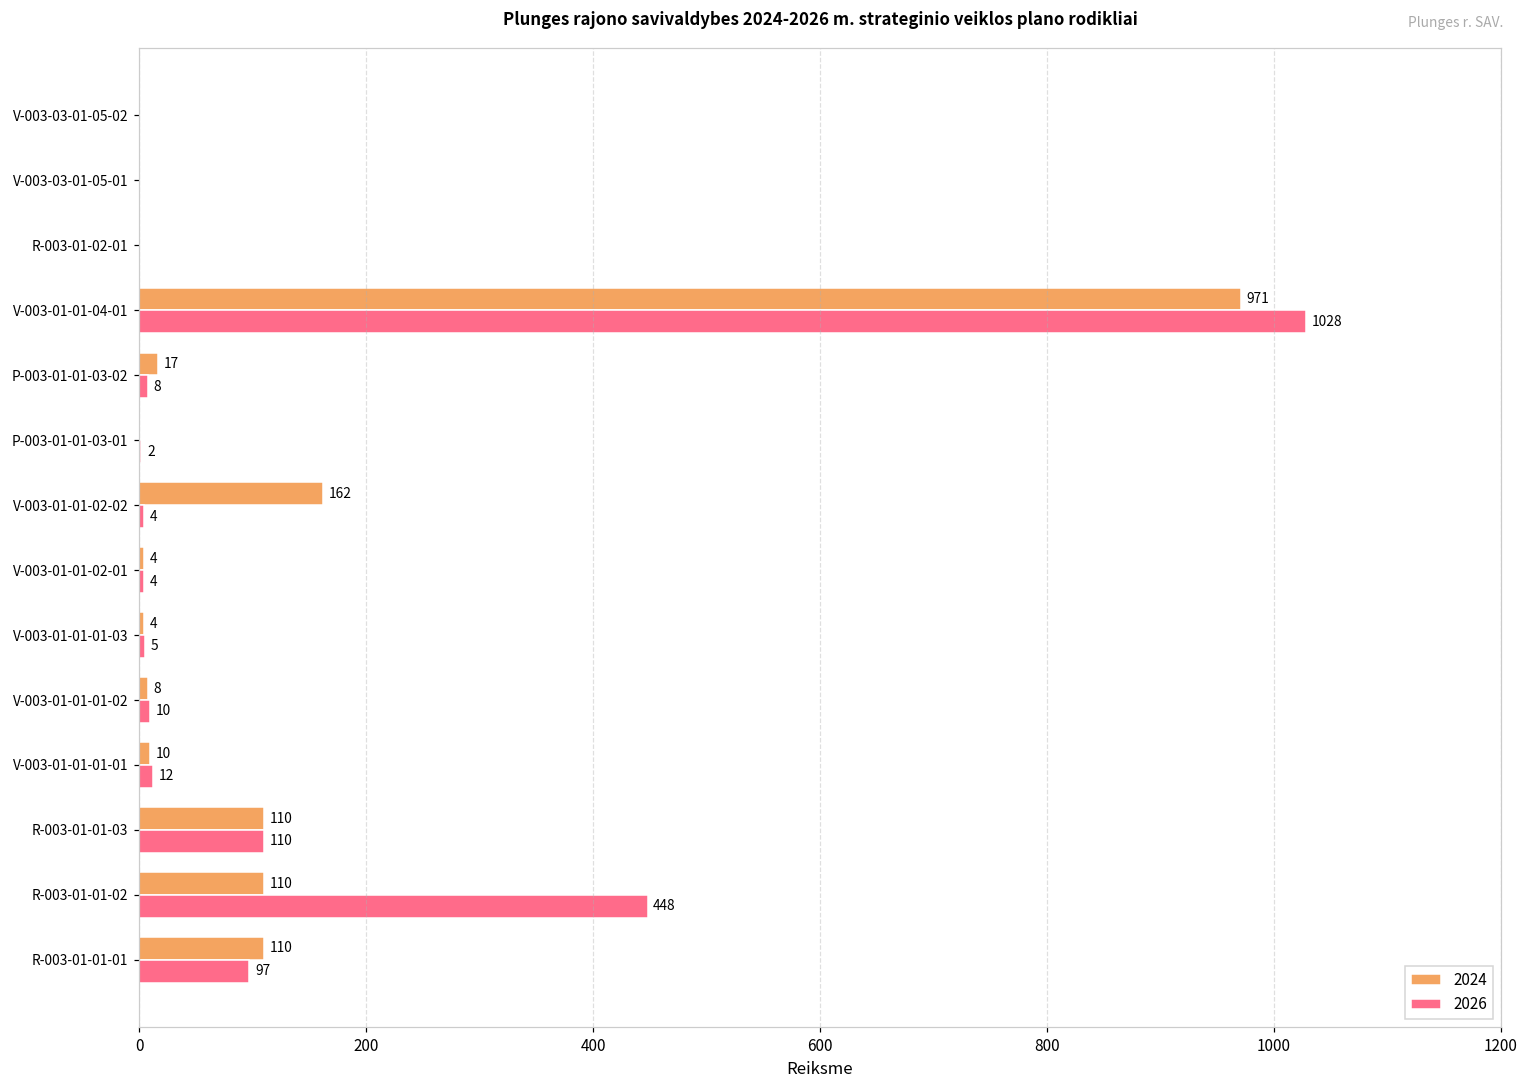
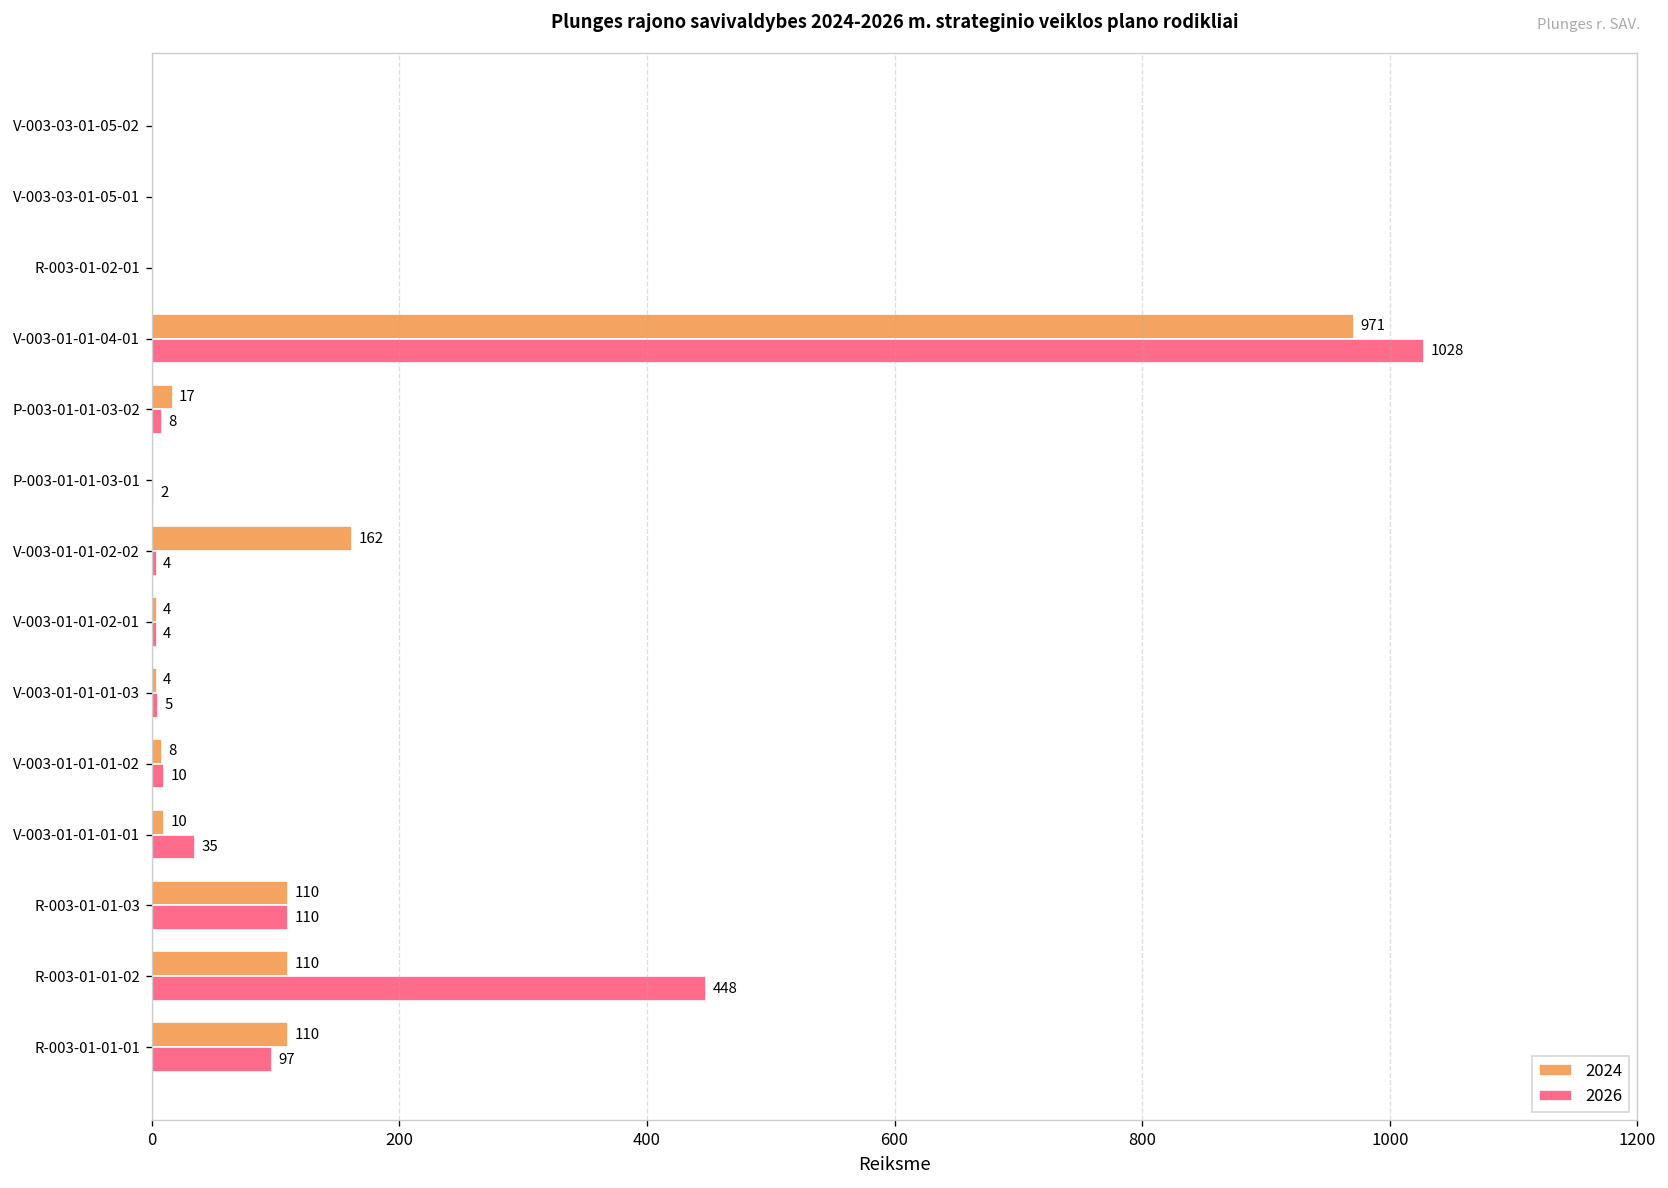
  {
    "2024": {
      "V-003-01-01-04-01": 971,
      "P-003-01-01-03-02": 17,
      "V-003-01-01-02-02": 162,
      "V-003-01-01-02-01": 4,
      "V-003-01-01-01-03": 4,
      "V-003-01-01-01-02": 8,
      "V-003-01-01-01-01": 10,
      "R-003-01-01-03": 110,
      "R-003-01-01-02": 110,
      "R-003-01-01-01": 110
    },
    "2026": {
      "V-003-01-01-04-01": 1028,
      "P-003-01-01-03-02": 8,
      "P-003-01-01-03-01": 2,
      "V-003-01-01-02-02": 4,
      "V-003-01-01-02-01": 4,
      "V-003-01-01-01-03": 5,
      "V-003-01-01-01-02": 10,
-     "V-003-01-01-01-01": 12,
+     "V-003-01-01-01-01": 35,
      "R-003-01-01-03": 110,
      "R-003-01-01-02": 448,
      "R-003-01-01-01": 97
    }
  }
